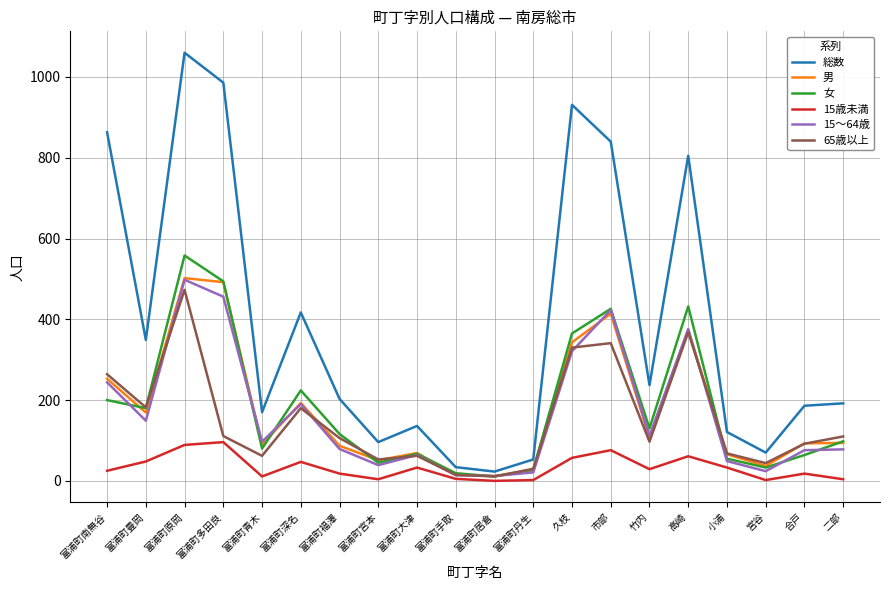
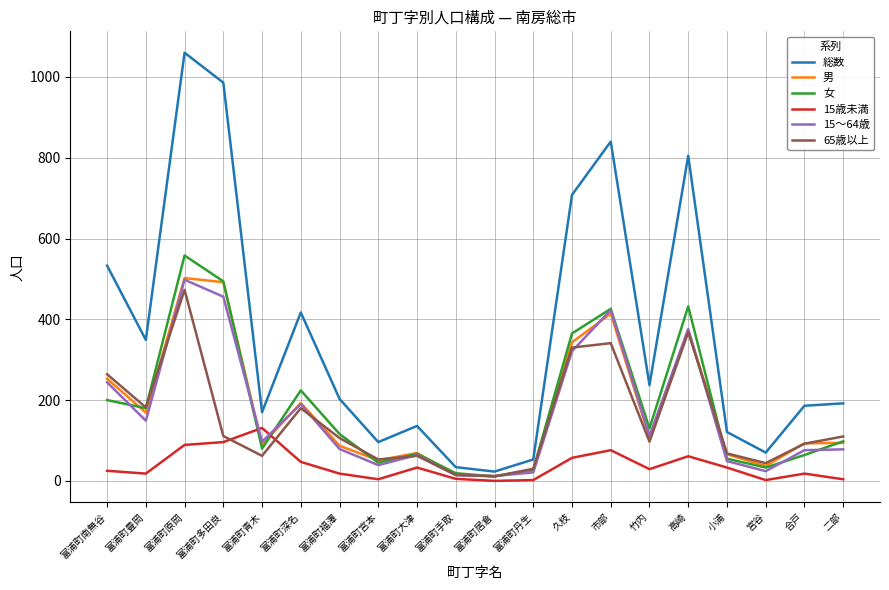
  {
    "総数": {
-     "富浦町南無谷": 860,
+     "富浦町南無谷": 530,
      "富浦町豊岡": 350,
      "富浦町原岡": 1060,
      "富浦町多田良": 990,
      "富浦町青木": 170,
      "富浦町深名": 420,
      "富浦町福澤": 200,
      "富浦町宮本": 100,
      "富浦町大津": 140,
      "富浦町手取": 30,
      "富浦町居倉": 20,
      "富浦町丹生": 50,
-     "久枝": 930,
+     "久枝": 710,
      "市部": 840,
      "竹内": 240,
      "高崎": 810,
      "小浦": 120,
      "宮谷": 70,
      "合戸": 190,
      "二部": 190
    },
    "男": {
      "富浦町南無谷": 250,
      "富浦町豊岡": 170,
      "富浦町青木": 90,
      "富浦町福澤": 90,
      "久枝": 340,
      "市部": 410
    },
    "女": {
      "富浦町南無谷": 200,
      "富浦町原岡": 560,
      "富浦町青木": 80,
      "富浦町深名": 220,
      "富浦町福澤": 120,
      "久枝": 370,
      "竹内": 130,
      "高崎": 430,
      "合戸": 60
    },
    "15歳未満": {
      "富浦町南無谷": 30,
-     "富浦町豊岡": 50,
+     "富浦町豊岡": 20,
      "富浦町原岡": 90,
      "富浦町多田良": 100,
-     "富浦町青木": 10,
+     "富浦町青木": 130,
      "富浦町深名": 50,
      "富浦町福澤": 20,
      "富浦町宮本": 0,
      "富浦町大津": 30,
      "富浦町手取": 10,
      "富浦町居倉": 0,
      "富浦町丹生": 0,
      "久枝": 60,
      "市部": 80,
      "竹内": 30,
      "高崎": 60,
      "小浦": 30,
      "宮谷": 0,
      "合戸": 20,
      "二部": 0
    },
    "15～64歳": {
      "富浦町南無谷": 240,
      "富浦町豊岡": 150,
      "富浦町多田良": 460,
      "富浦町青木": 100,
      "富浦町福澤": 80,
      "久枝": 320,
      "宮谷": 20,
      "合戸": 80,
      "二部": 80
    },
    "65歳以上": {
      "富浦町南無谷": 260,
      "富浦町原岡": 470,
      "富浦町多田良": 110,
      "富浦町青木": 60,
      "富浦町深名": 180,
      "富浦町福澤": 110,
      "久枝": 330,
      "市部": 340,
      "竹内": 100,
      "宮谷": 40,
      "二部": 110
    }
  }
